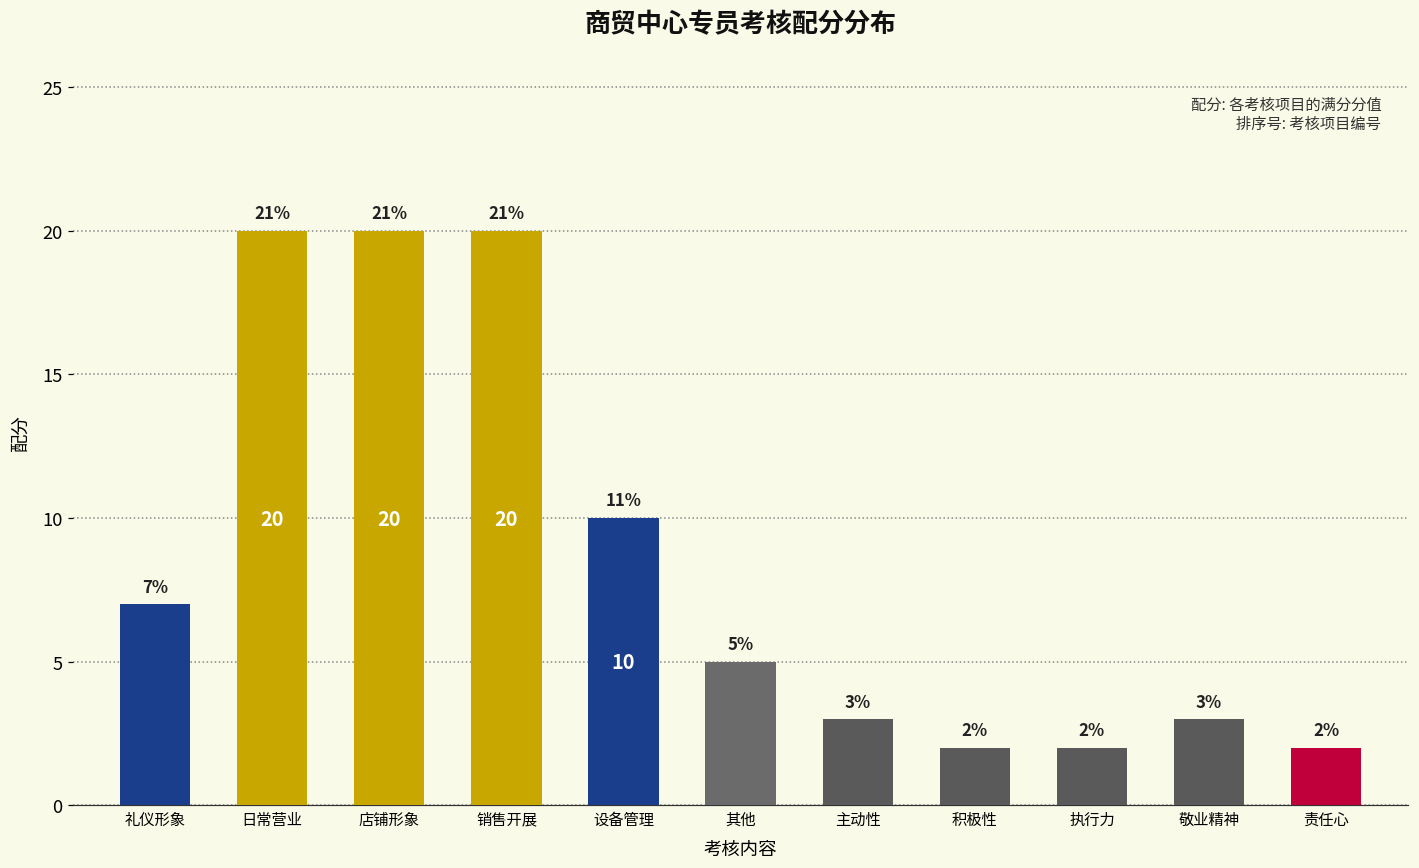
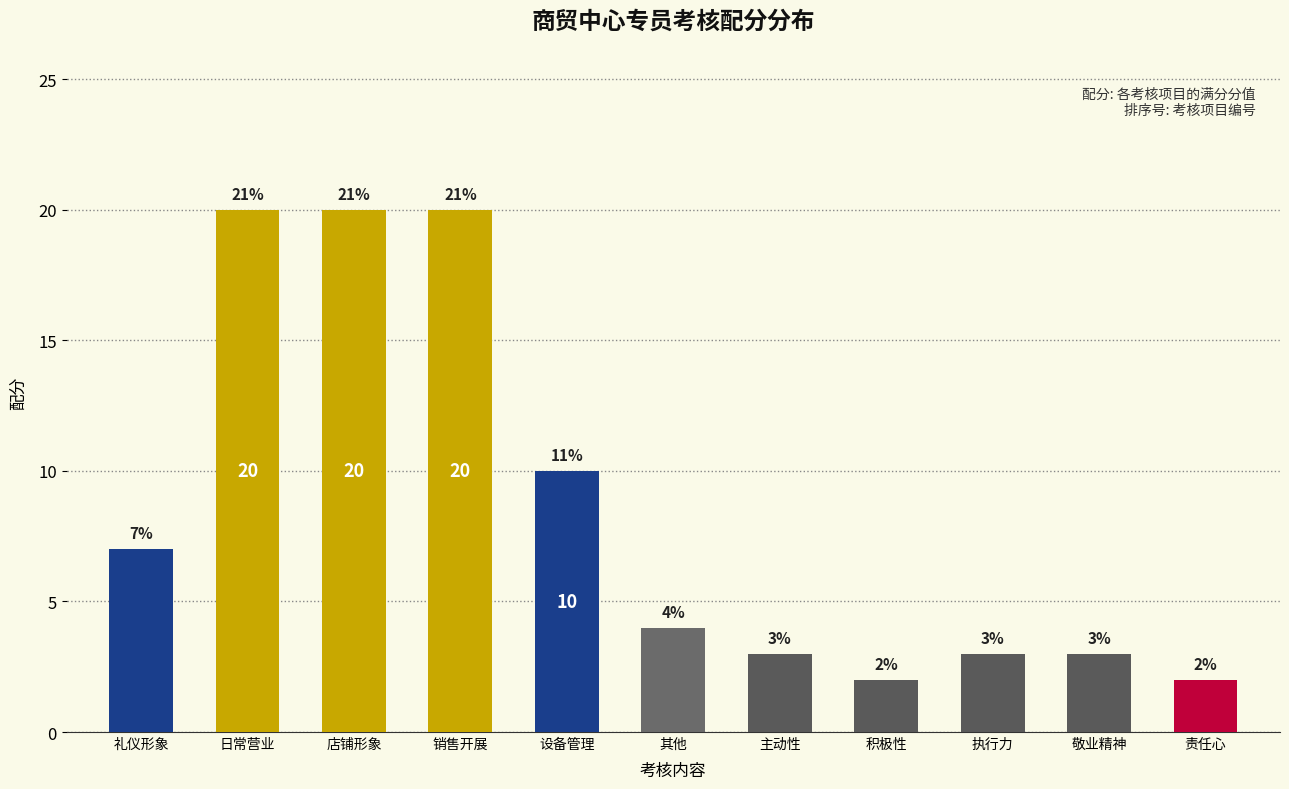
  {
    "礼仪形象": "7%",
    "日常营业": "20",
    "店铺形象": "20",
    "销售开展": "20",
    "设备管理": "10",
-   "其他": "5%",
+   "其他": "4%",
    "主动性": "3%",
    "积极性": "2%",
-   "执行力": "2%",
+   "执行力": "3%",
    "敬业精神": "3%",
    "责任心": "2%"
  }
